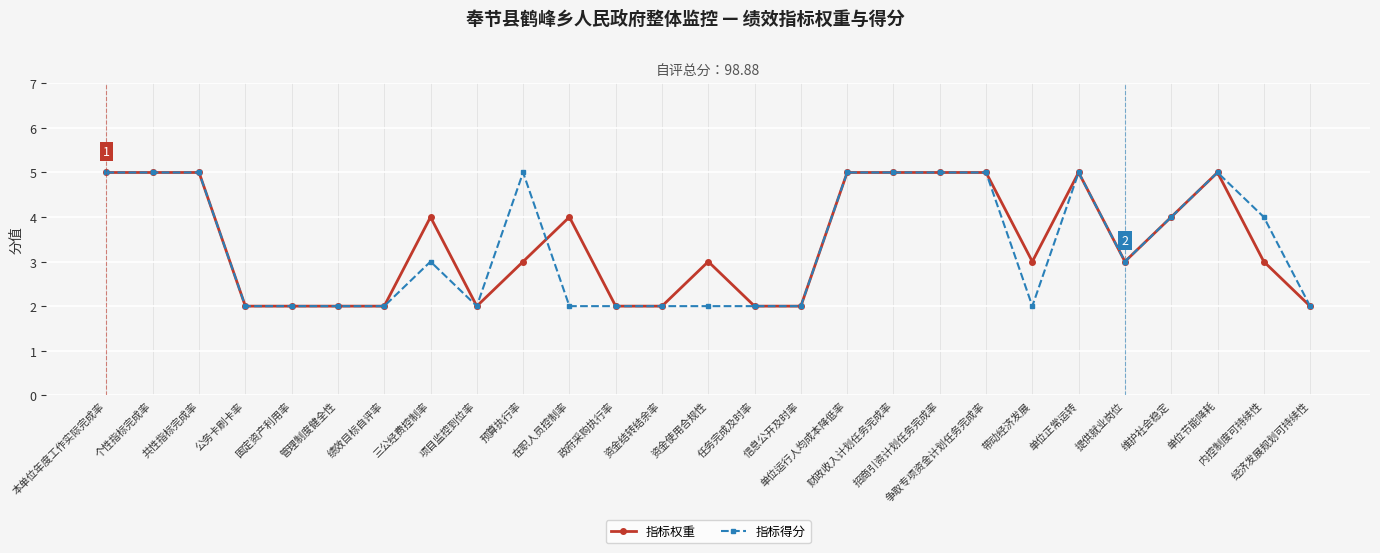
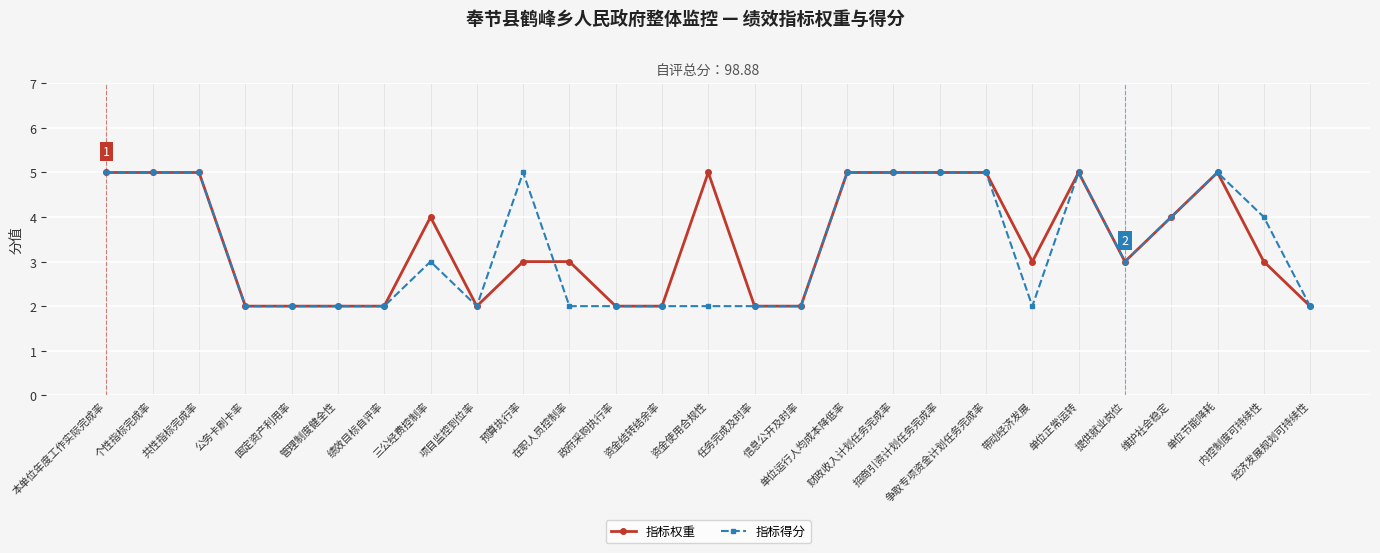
  {
    "指标权重": {
      "三公经费控制率": 4,
      "预算执行率": 3,
-     "在职人员控制率": 4,
-     "资金使用合规性": 3,
+     "在职人员控制率": 3,
+     "资金使用合规性": 5,
      "带动经济发展": 3,
      "内控制度可持续性": 3
    },
    "指标得分": {
      "三公经费控制率": 3,
      "预算执行率": 5,
      "在职人员控制率": 2,
      "资金使用合规性": 2,
      "带动经济发展": 2,
      "内控制度可持续性": 4
    }
  }
